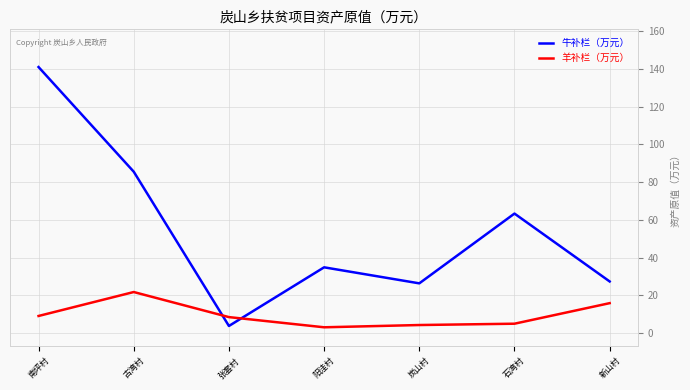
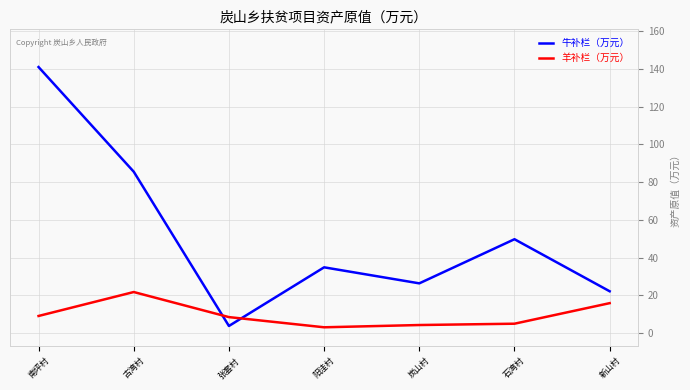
  {
    "牛补栏（万元）": {
      "南坪村": 141,
      "古湾村": 86,
      "张套村": 4,
      "阳洼村": 35,
      "炭山村": 26,
-     "石湾村": 63,
-     "新山村": 27
+     "石湾村": 50,
+     "新山村": 22
    },
    "羊补栏（万元）": {
      "南坪村": 9,
      "古湾村": 22,
      "张套村": 8,
      "阳洼村": 3,
      "炭山村": 4,
      "石湾村": 5,
      "新山村": 16
    }
  }
